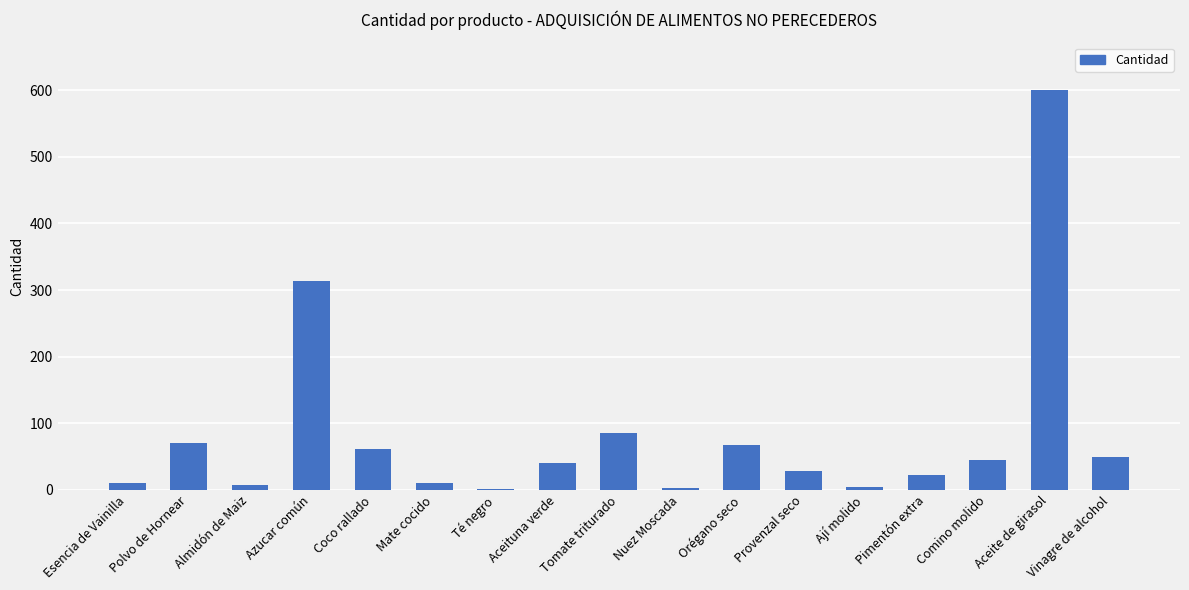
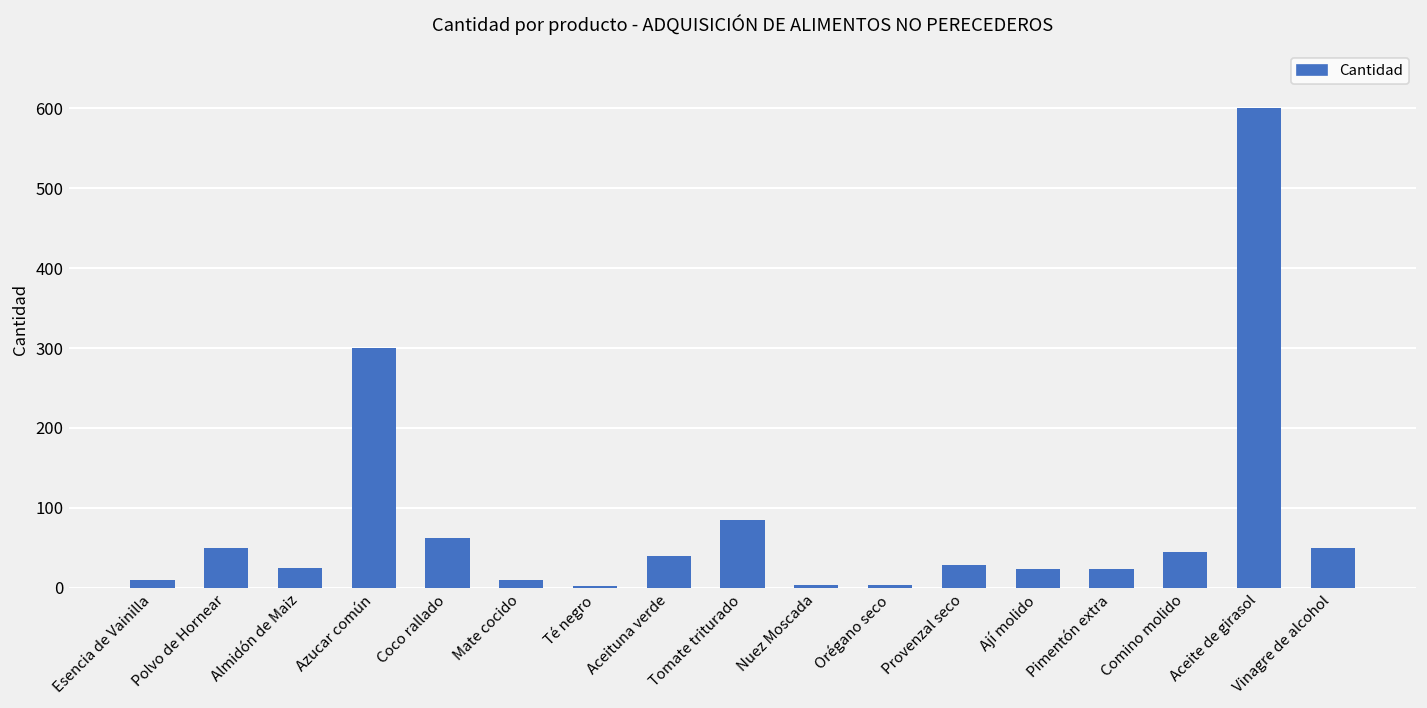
  {
    "Esencia de Vainilla": 10,
-   "Polvo de Hornear": 70,
-   "Almidón de Maiz": 10,
-   "Azucar común": 310,
+   "Polvo de Hornear": 50,
+   "Almidón de Maiz": 30,
+   "Azucar común": 300,
    "Coco rallado": 60,
    "Mate cocido": 10,
    "Aceituna verde": 40,
    "Tomate triturado": 90,
-   "Orégano seco": 70,
+   "Orégano seco": 0,
    "Provenzal seco": 30,
-   "Ají molido": 10,
+   "Ají molido": 20,
    "Pimentón extra": 20,
    "Comino molido": 50,
    "Aceite de girasol": 600,
    "Vinagre de alcohol": 50
  }
